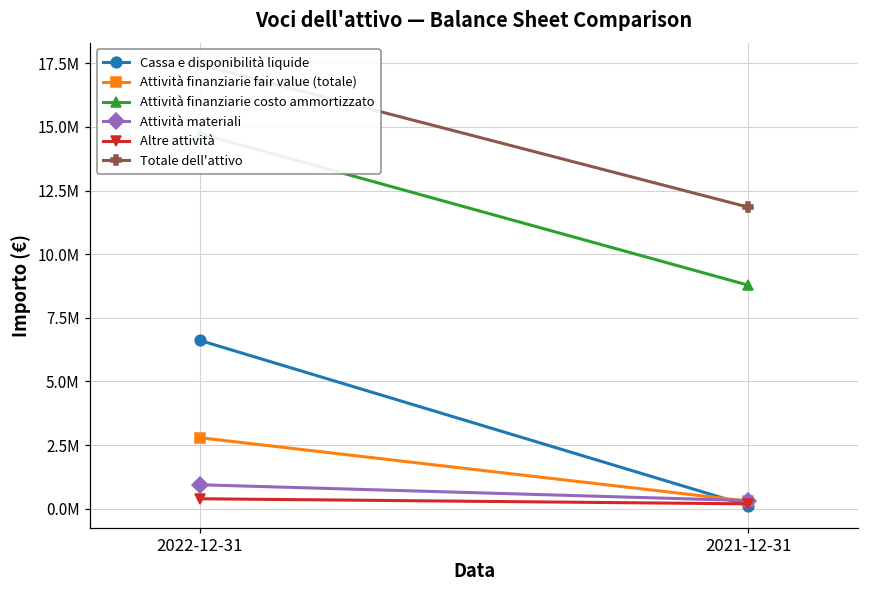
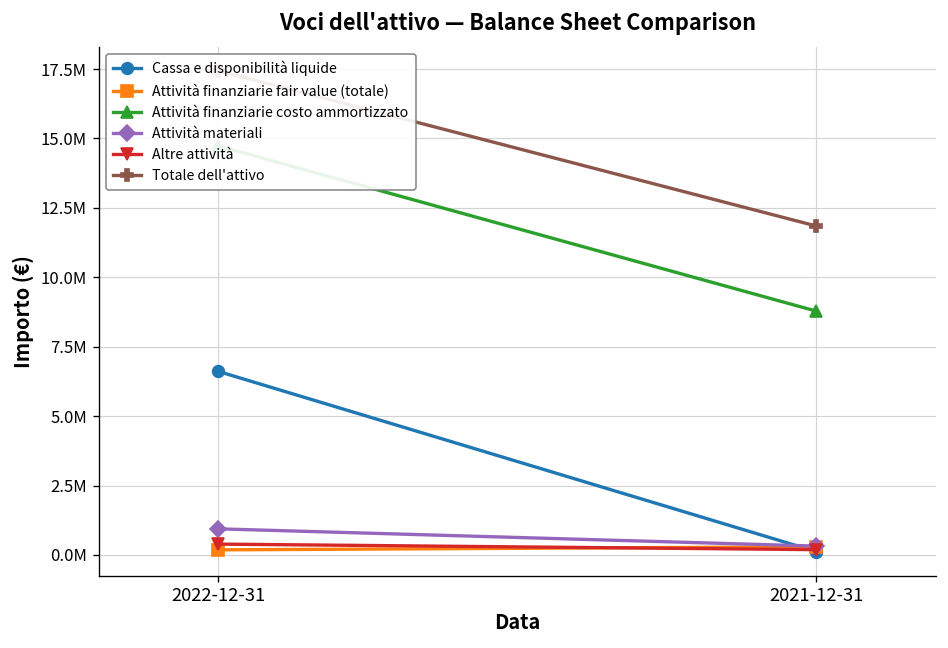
  {
    "Cassa e disponibilità liquide": {
      "2022-12-31": 6600000
    },
    "Attività finanziarie fair value (totale)": {
-     "2022-12-31": 2800000
+     "2022-12-31": 200000
    },
    "Attività finanziarie costo ammortizzato": {
      "2021-12-31": 8800000
    },
    "Attività materiali": {
      "2022-12-31": 900000
    },
    "Altre attività": {
      "2022-12-31": 400000
    },
    "Totale dell'attivo": {
      "2021-12-31": 11800000
    }
  }
